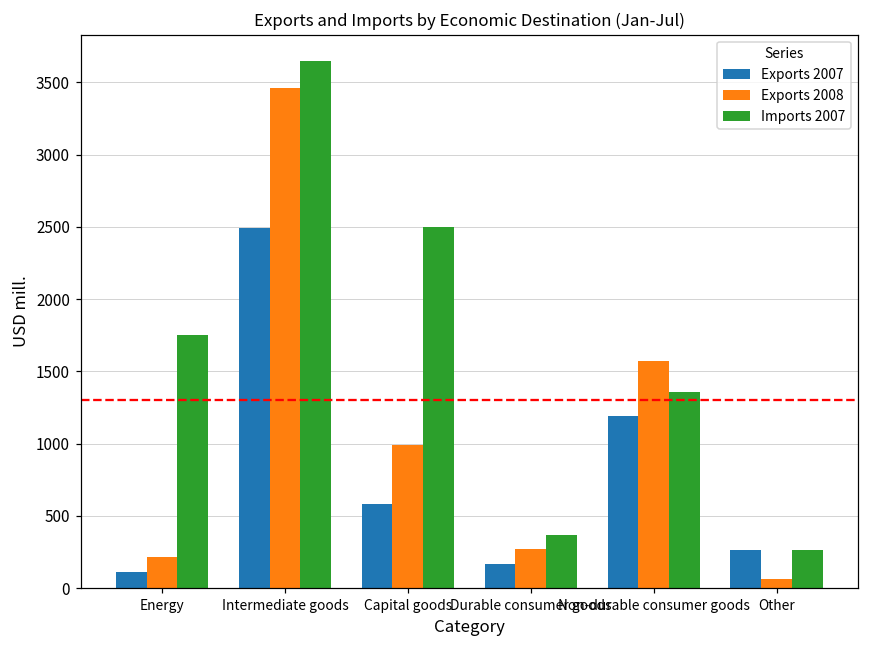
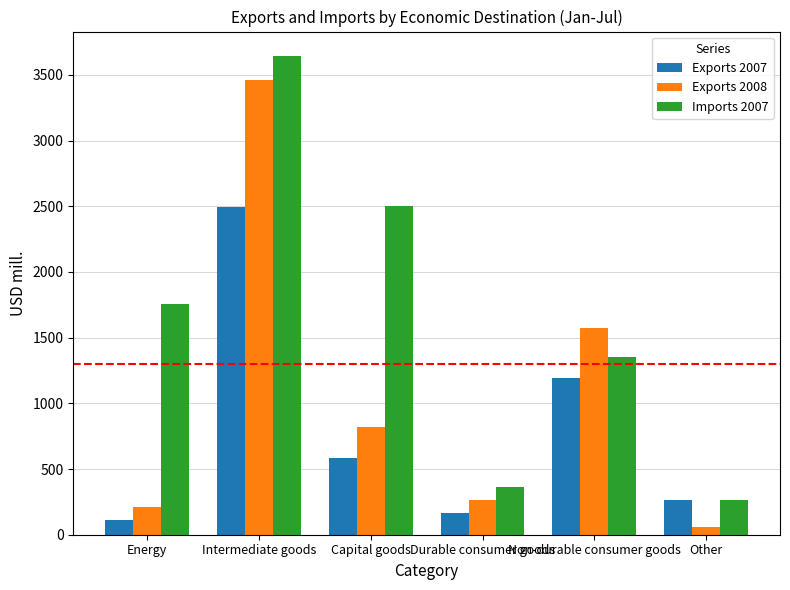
  {
    "Exports 2008": {
      "Energy": 210,
      "Intermediate goods": 3460,
-     "Capital goods": 990,
+     "Capital goods": 820,
      "Other": 60
    }
  }
